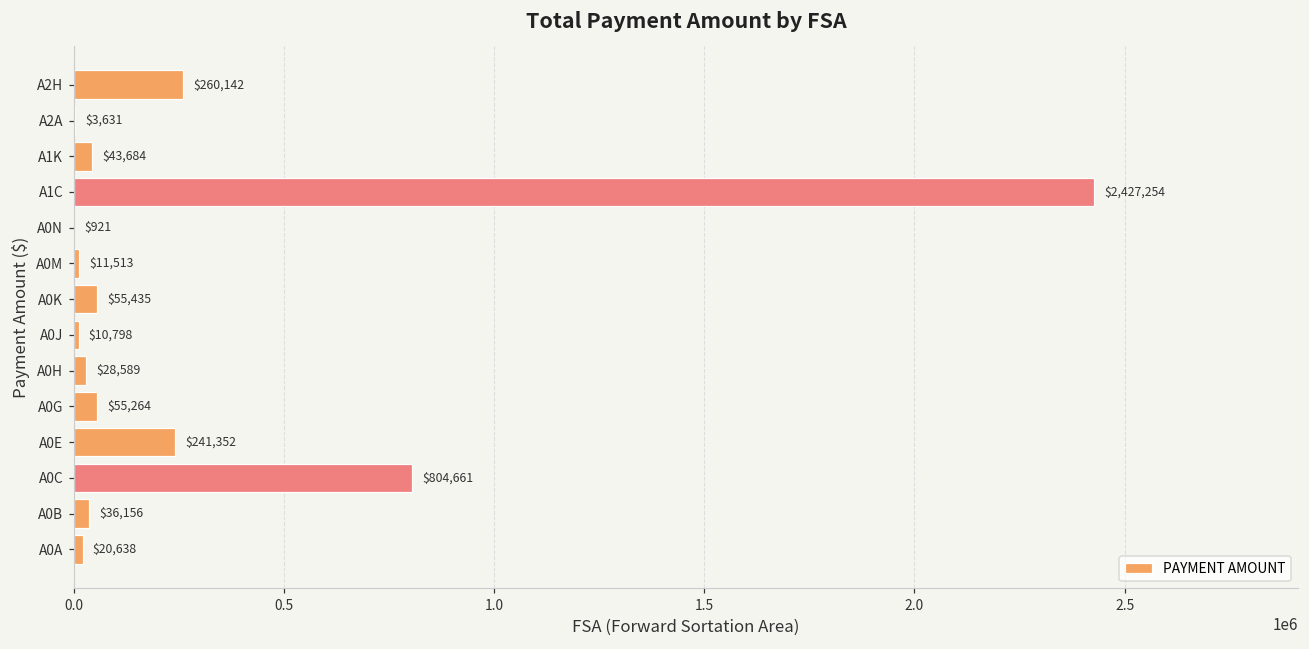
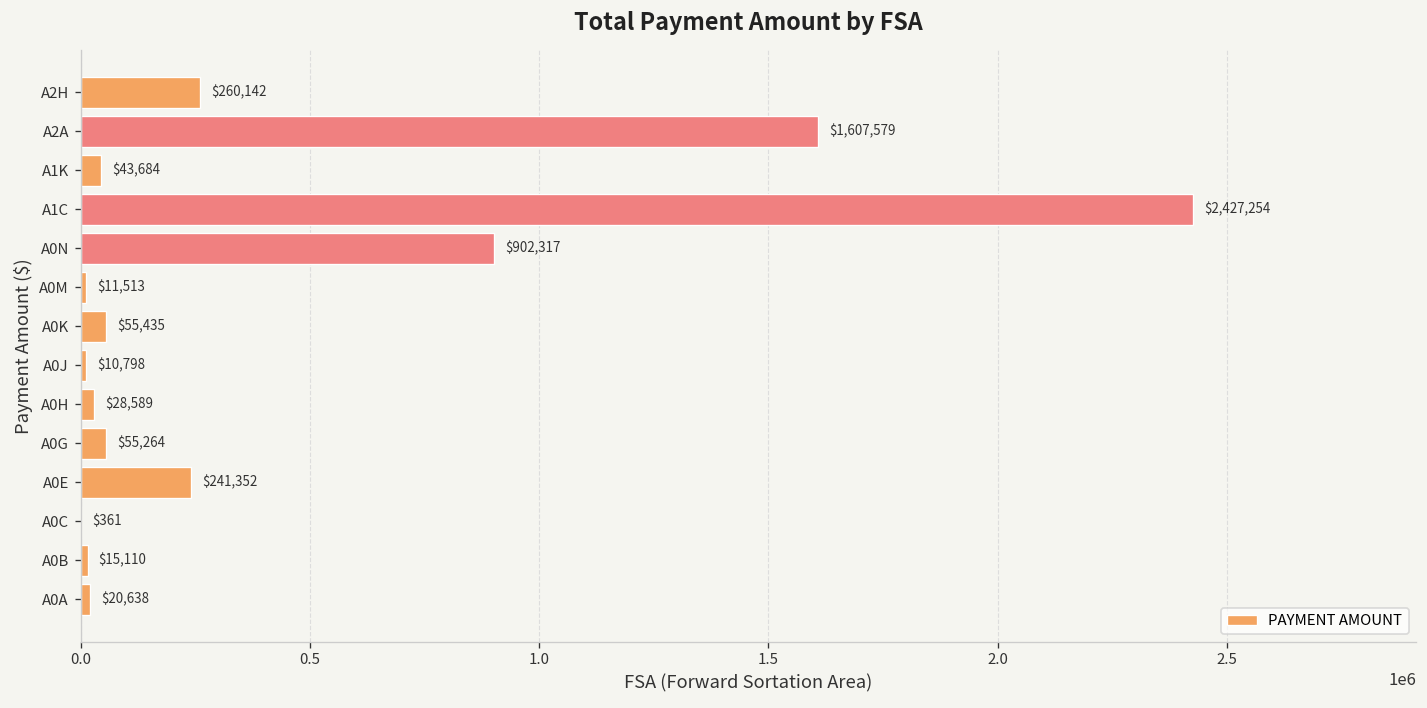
  {
    "A2H": "$260,142",
-   "A2A": "$3,631",
+   "A2A": "$1,607,579",
    "A1K": "$43,684",
    "A1C": "$2,427,254",
-   "A0N": "$921",
+   "A0N": "$902,317",
    "A0M": "$11,513",
    "A0K": "$55,435",
    "A0J": "$10,798",
    "A0H": "$28,589",
    "A0G": "$55,264",
    "A0E": "$241,352",
-   "A0C": "$804,661",
-   "A0B": "$36,156",
+   "A0C": "$361",
+   "A0B": "$15,110",
    "A0A": "$20,638"
  }
